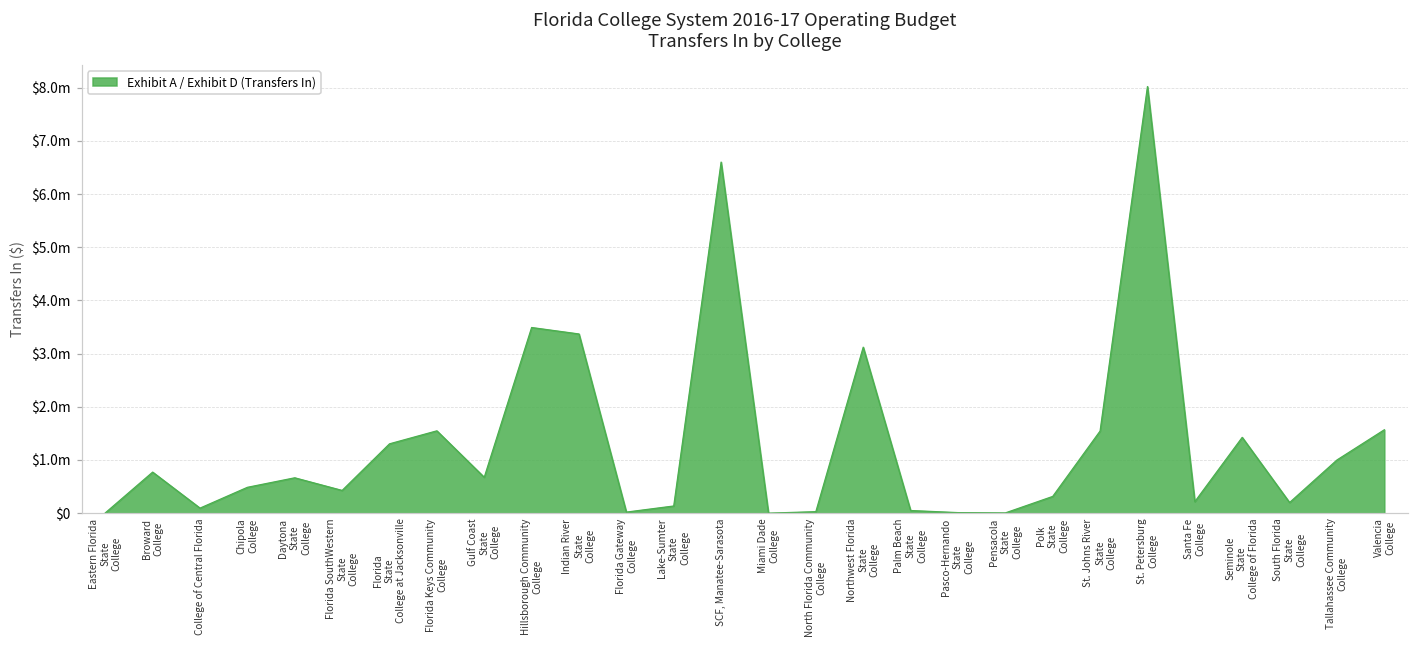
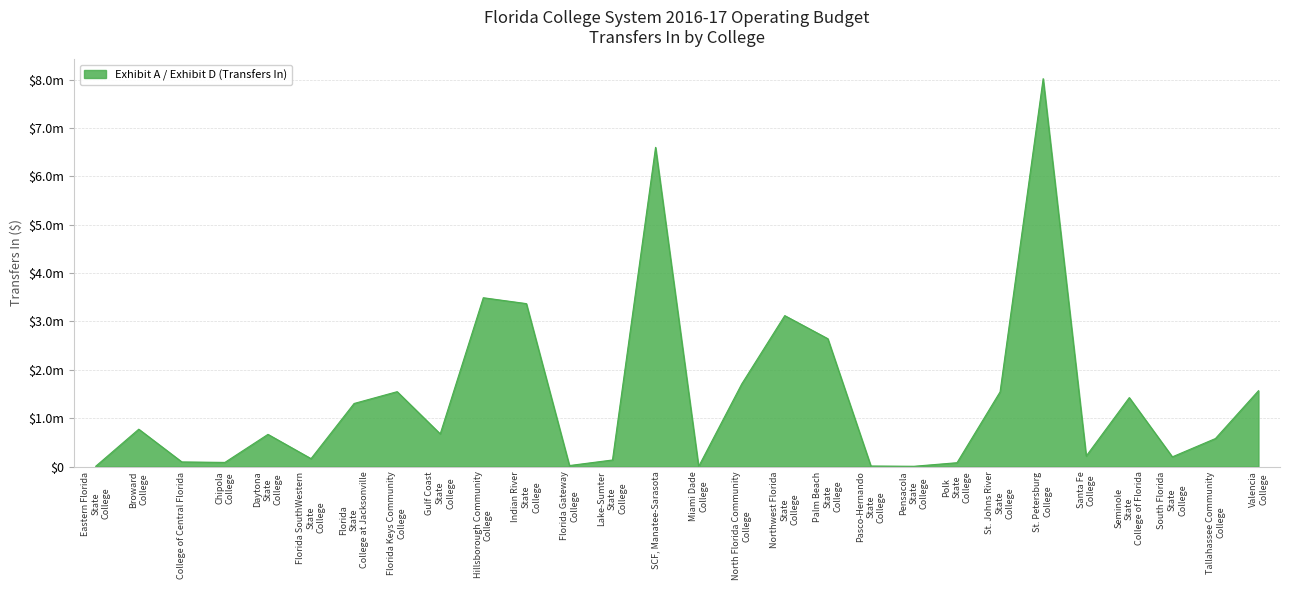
  {
    "Eastern Florida State College": "$0.0m",
    "Broward College": "$0.8m",
    "College of Central Florida": "$0.1m",
-   "Chipola College": "$0.5m",
+   "Chipola College": "$0.1m",
    "Daytona State College": "$0.7m",
-   "Florida SouthWestern State College": "$0.4m",
+   "Florida SouthWestern State College": "$0.2m",
    "Florida State College at Jacksonville": "$1.3m",
    "Florida Keys Community College": "$1.5m",
    "Gulf Coast State College": "$0.7m",
    "Hillsborough Community College": "$3.5m",
    "Indian River State College": "$3.4m",
    "Florida Gateway College": "$0.0m",
    "Lake-Sumter State College": "$0.1m",
    "SCF, Manatee-Sarasota": "$6.6m",
    "Miami Dade College": "$0.0m",
-   "North Florida Community College": "$0.0m",
+   "North Florida Community College": "$1.7m",
    "Northwest Florida State College": "$3.1m",
-   "Palm Beach State College": "$0.0m",
+   "Palm Beach State College": "$2.6m",
    "Pasco-Hernando State College": "$0.0m",
    "Pensacola State College": "$0.0m",
-   "Polk State College": "$0.3m",
+   "Polk State College": "$0.1m",
    "St. Johns River State College": "$1.5m",
    "St. Petersburg College": "$8.0m",
    "Santa Fe College": "$0.2m",
    "Seminole State College of Florida": "$1.4m",
    "South Florida State College": "$0.2m",
-   "Tallahassee Community College": "$1.0m",
+   "Tallahassee Community College": "$0.6m",
    "Valencia College": "$1.6m"
  }
